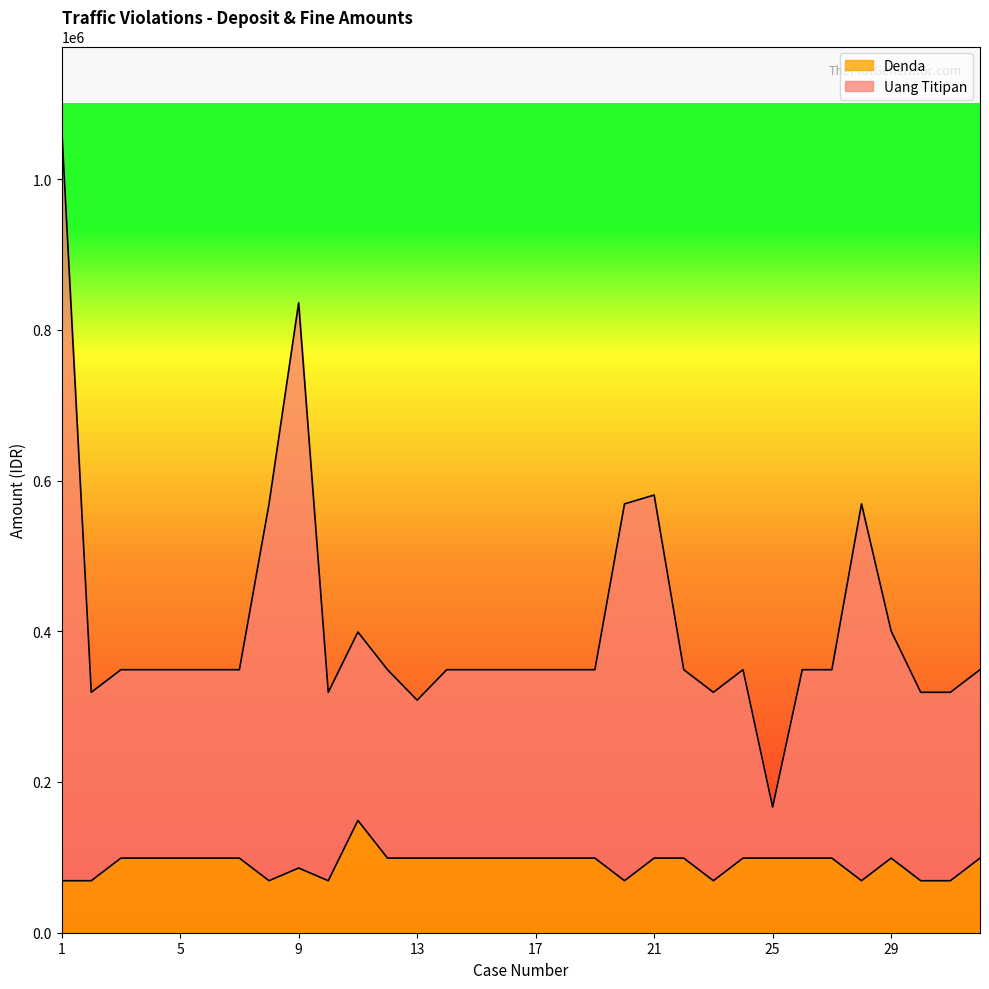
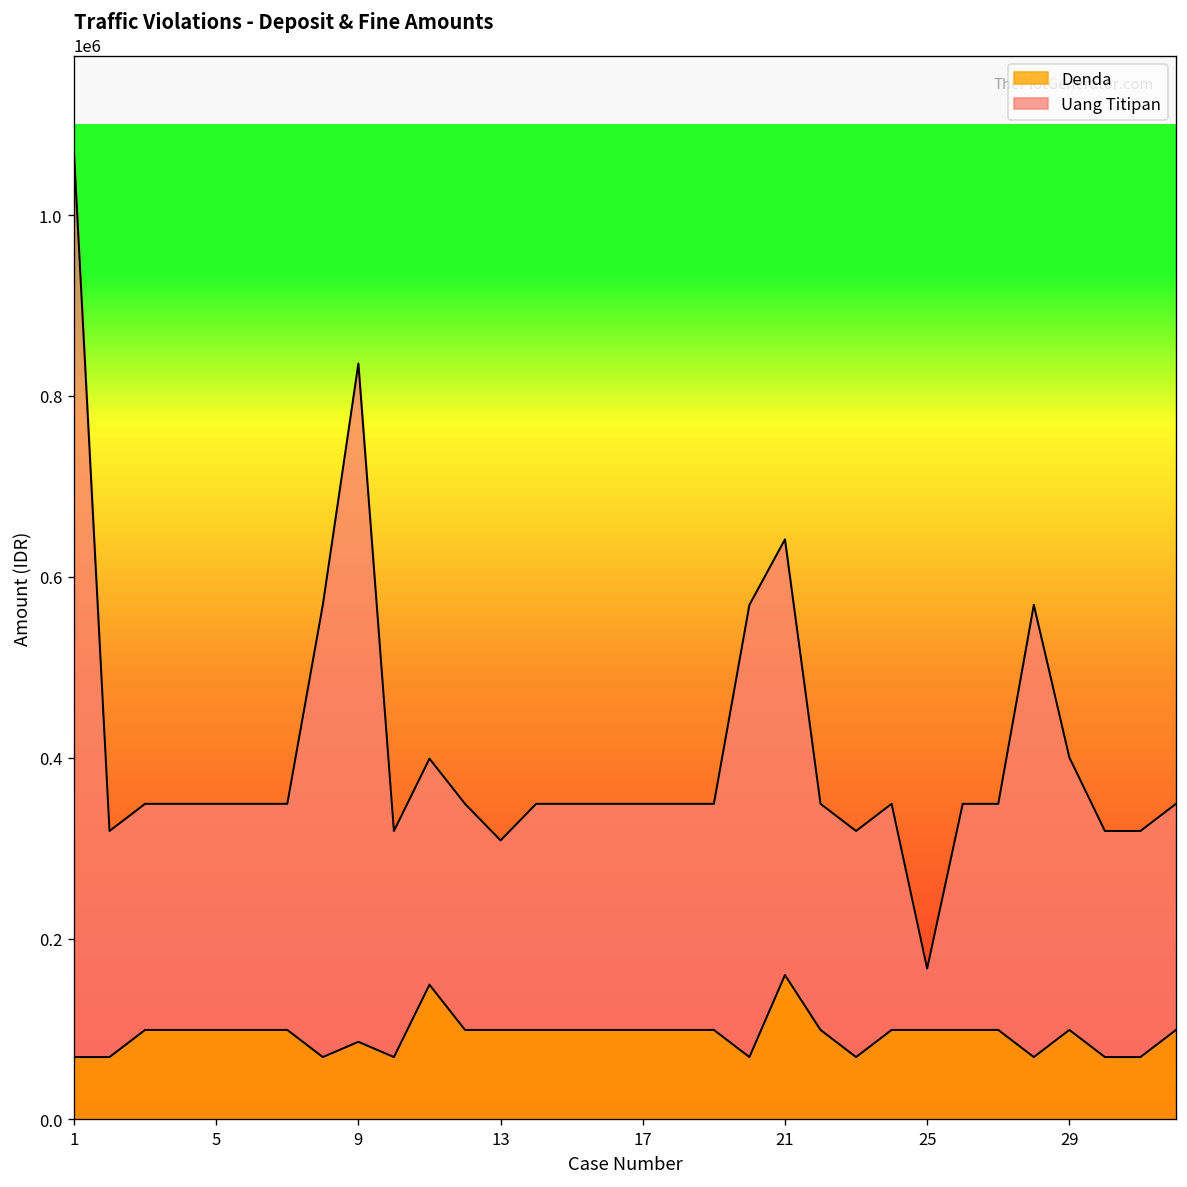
  {
    "Denda": {
      "1": 70000,
      "5": 100000,
      "9": 90000,
      "13": 100000,
      "17": 100000,
-     "21": 100000,
+     "21": 160000,
      "25": 100000,
      "29": 100000
    },
    "Uang Titipan": {
      "1": 1000000,
      "5": 250000,
      "9": 750000,
      "13": 210000,
      "17": 250000,
      "21": 480000,
      "25": 70000,
      "29": 300000
    }
  }
